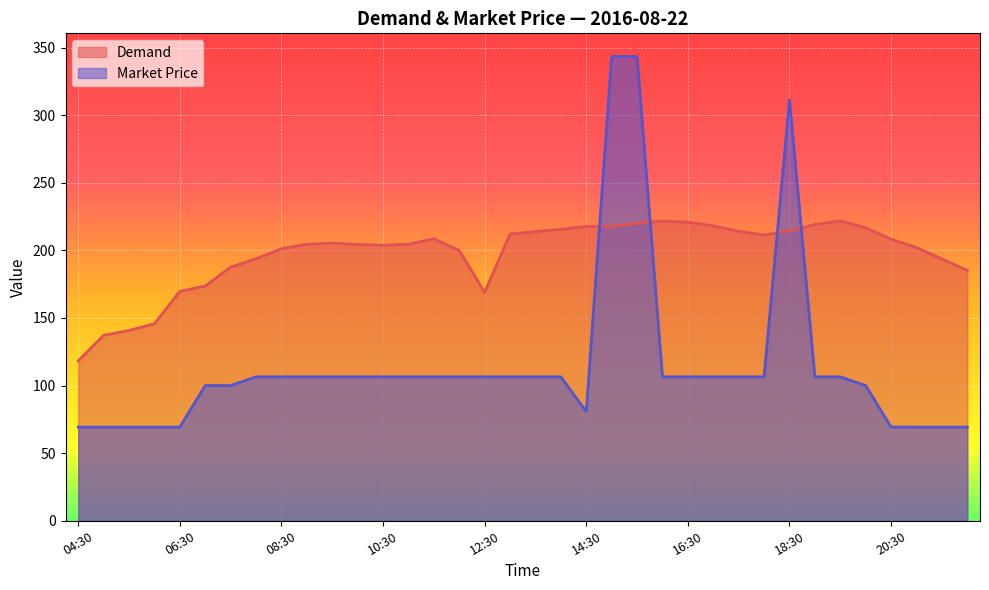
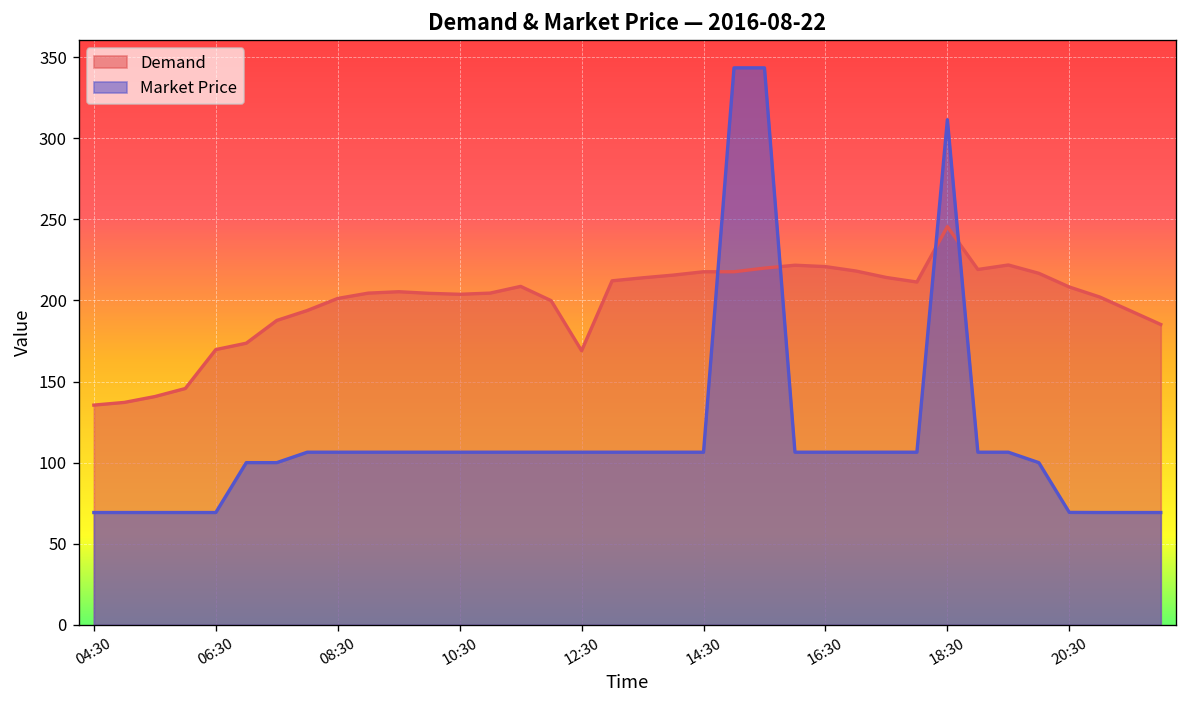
  {
    "Demand": {
-     "04:30": 118,
+     "04:30": 135,
      "06:30": 170,
      "08:30": 201,
      "10:30": 204,
      "12:30": 169,
      "14:30": 218,
      "16:30": 221,
-     "18:30": 214,
+     "18:30": 245,
      "20:30": 208
    },
    "Market Price": {
      "04:30": 69,
      "06:30": 69,
      "08:30": 106,
      "10:30": 106,
      "12:30": 106,
-     "14:30": 81,
+     "14:30": 106,
      "16:30": 106,
      "18:30": 311,
      "20:30": 69
    }
  }
